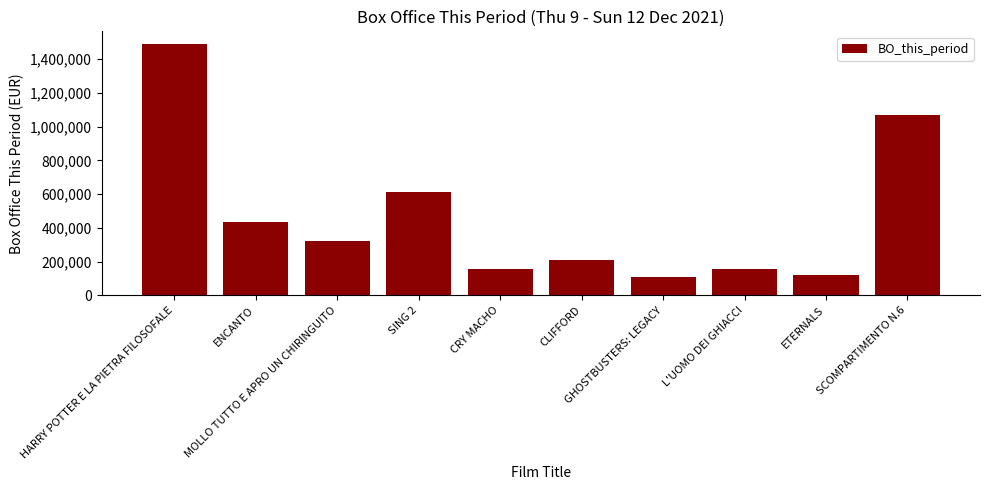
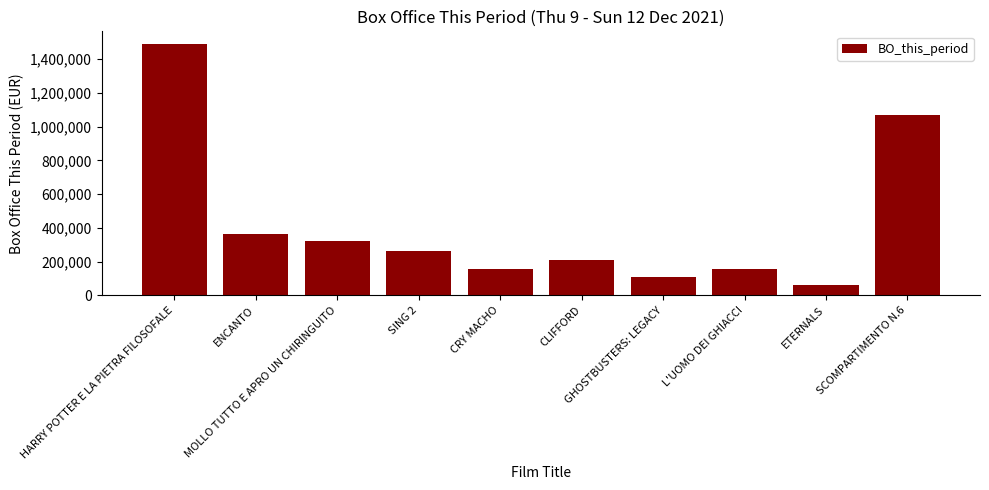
  {
    "HARRY POTTER E LA PIETRA FILOSOFALE": "1,490,000",
-   "ENCANTO": "440,000",
+   "ENCANTO": "360,000",
    "MOLLO TUTTO E APRO UN CHIRINGUITO": "320,000",
-   "SING 2": "610,000",
+   "SING 2": "260,000",
    "CRY MACHO": "160,000",
    "CLIFFORD": "210,000",
    "GHOSTBUSTERS: LEGACY": "110,000",
    "L'UOMO DEI GHIACCI": "160,000",
-   "ETERNALS": "120,000",
+   "ETERNALS": "60,000",
    "SCOMPARTIMENTO N.6": "1,070,000"
  }
